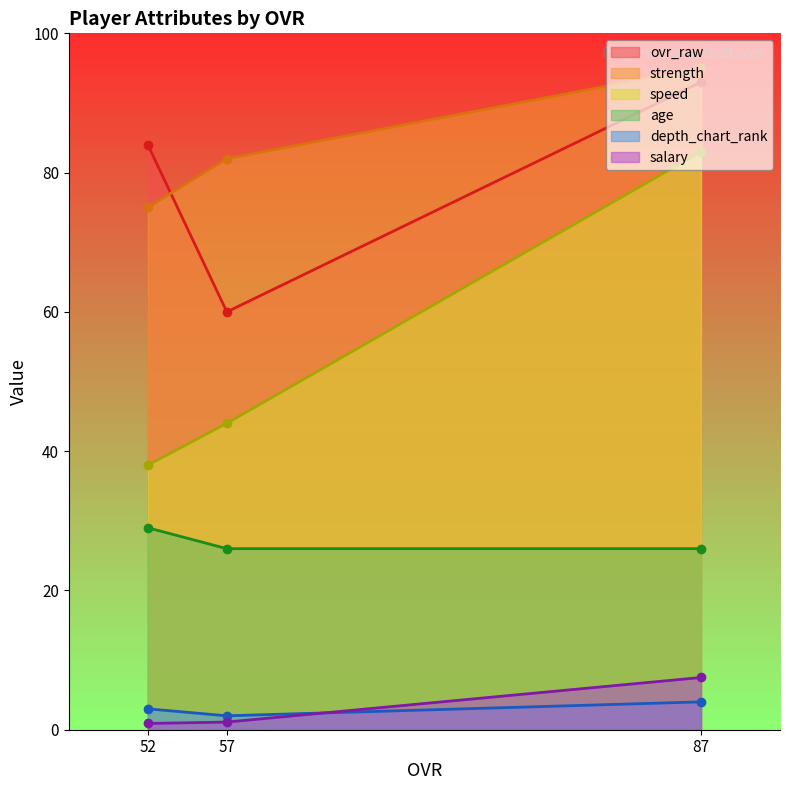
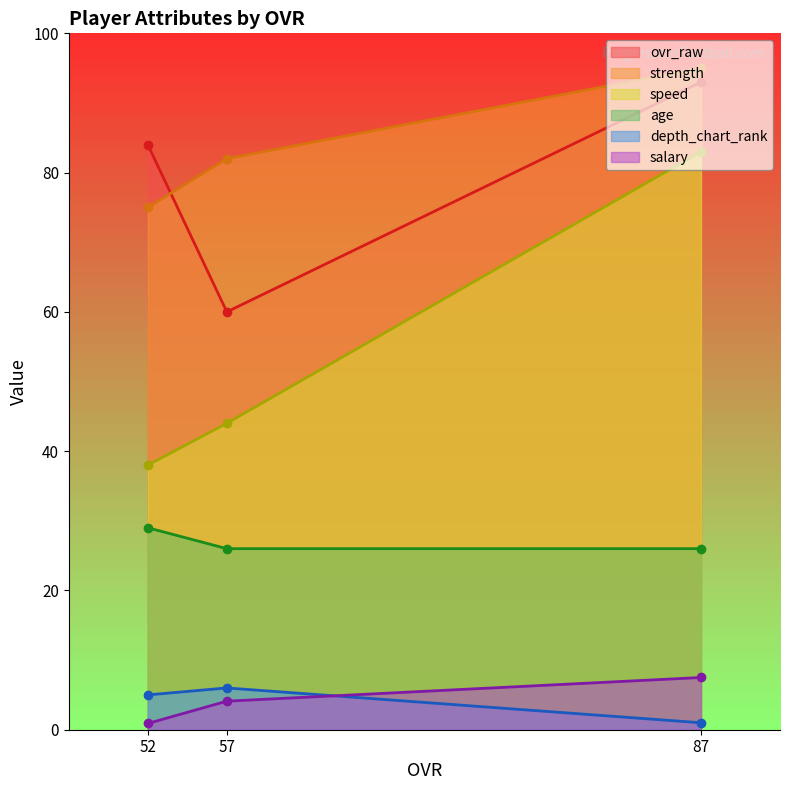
  {
    "ovr_raw": {
      "52": 84,
      "57": 60
    },
    "age": {
      "52": 29,
      "57": 26,
      "87": 26
    },
    "depth_chart_rank": {
-     "52": 3,
-     "57": 2,
-     "87": 4
+     "52": 5,
+     "57": 6,
+     "87": 1
    },
    "salary": {
      "52": 1,
-     "57": 1,
+     "57": 4,
      "87": 8
    }
  }
